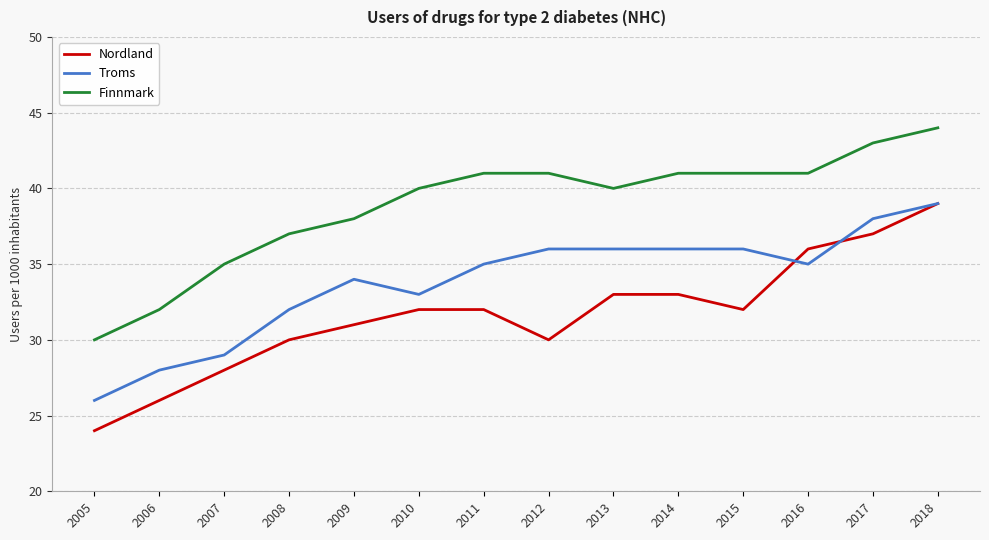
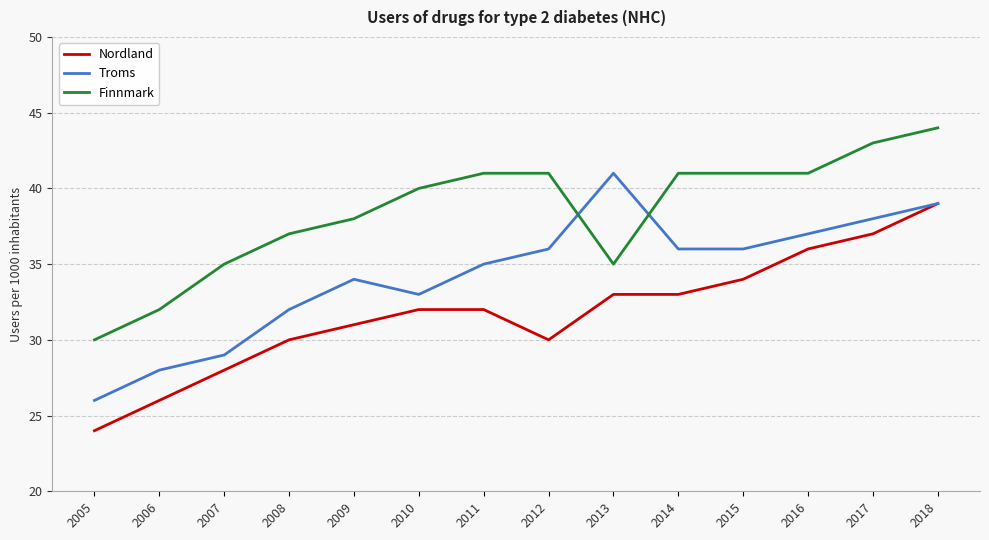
  {
    "Nordland": {
      "2005": 24,
      "2006": 26,
      "2007": 28,
      "2008": 30,
      "2009": 31,
      "2010": 32,
      "2011": 32,
      "2012": 30,
      "2013": 33,
      "2014": 33,
-     "2015": 32,
+     "2015": 34,
      "2016": 36,
      "2017": 37
    },
    "Troms": {
      "2005": 26,
      "2006": 28,
      "2007": 29,
      "2008": 32,
      "2009": 34,
      "2010": 33,
      "2011": 35,
      "2012": 36,
-     "2013": 36,
+     "2013": 41,
      "2014": 36,
      "2015": 36,
-     "2016": 35,
+     "2016": 37,
      "2017": 38
    },
    "Finnmark": {
      "2005": 30,
      "2006": 32,
      "2007": 35,
      "2008": 37,
      "2009": 38,
      "2010": 40,
      "2011": 41,
      "2012": 41,
-     "2013": 40,
+     "2013": 35,
      "2014": 41,
      "2015": 41,
      "2016": 41,
      "2017": 43,
      "2018": 44
    }
  }
